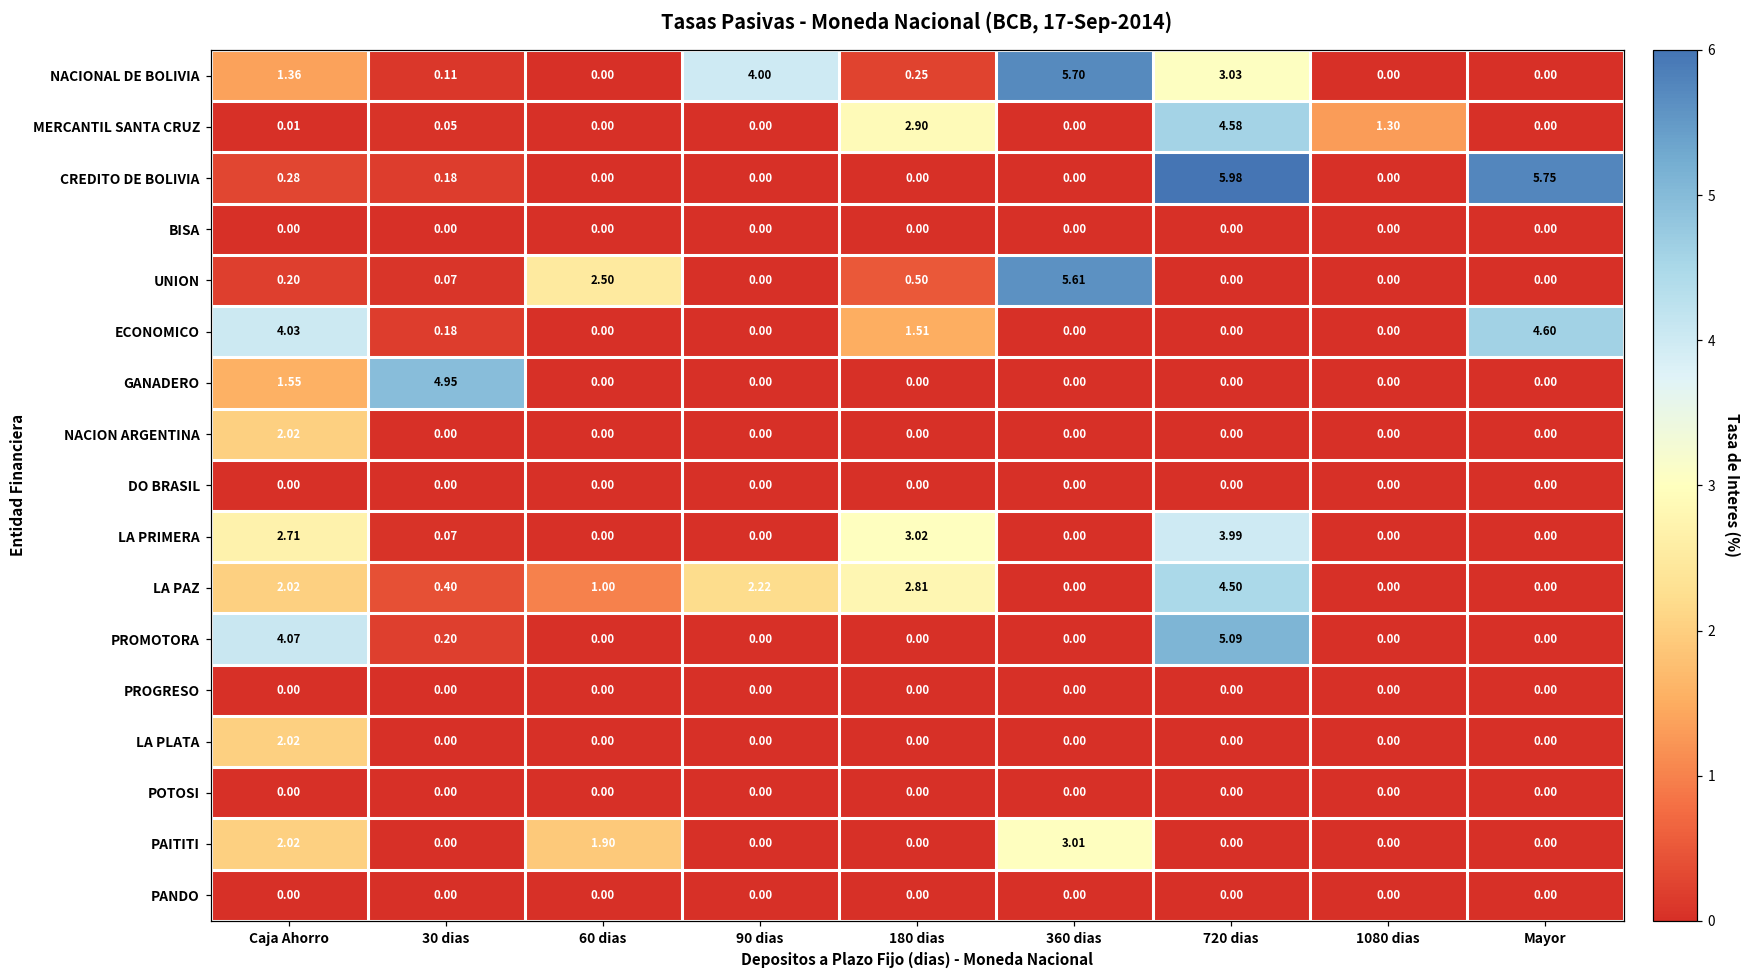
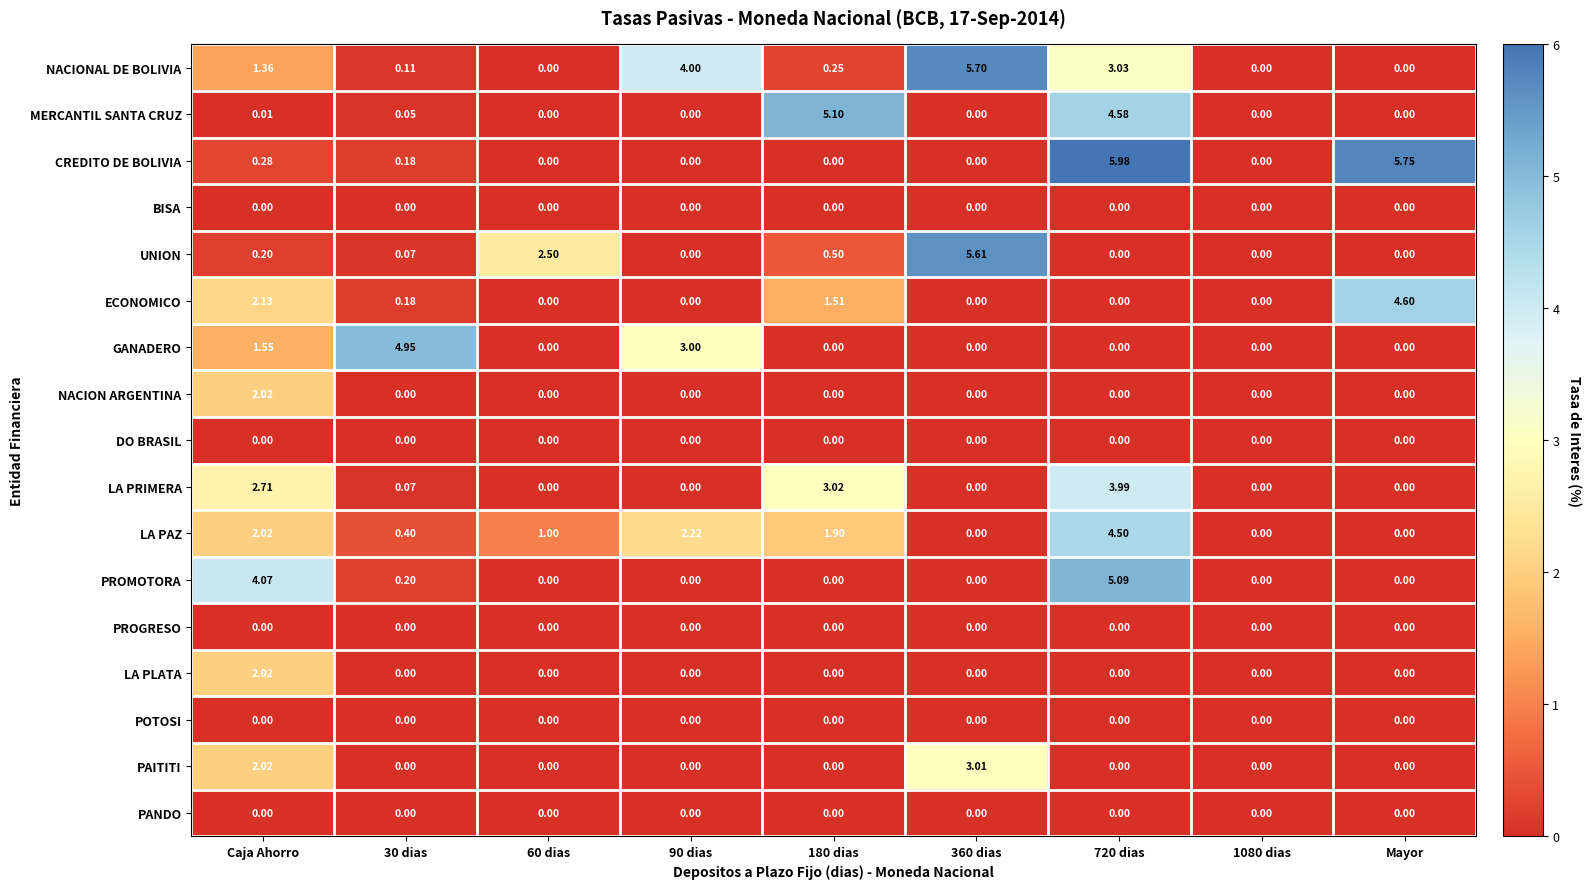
  {
    "NACIONAL DE BOLIVIA": {
      "Caja Ahorro": 1.36,
      "30 dias": 0.11,
      "60 dias": 0.00,
      "90 dias": 4.00,
      "180 dias": 0.25,
      "360 dias": 5.70,
      "720 dias": 3.03,
      "1080 dias": 0.00,
      "Mayor": 0.00
    },
    "MERCANTIL SANTA CRUZ": {
      "Caja Ahorro": 0.01,
      "30 dias": 0.05,
      "60 dias": 0.00,
      "90 dias": 0.00,
-     "180 dias": 2.90,
+     "180 dias": 5.10,
      "360 dias": 0.00,
      "720 dias": 4.58,
-     "1080 dias": 1.30,
+     "1080 dias": 0.00,
      "Mayor": 0.00
    },
    "CREDITO DE BOLIVIA": {
      "Caja Ahorro": 0.28,
      "30 dias": 0.18,
      "60 dias": 0.00,
      "90 dias": 0.00,
      "180 dias": 0.00,
      "360 dias": 0.00,
      "720 dias": 5.98,
      "1080 dias": 0.00,
      "Mayor": 5.75
    },
    "BISA": {
      "Caja Ahorro": 0.00,
      "30 dias": 0.00,
      "60 dias": 0.00,
      "90 dias": 0.00,
      "180 dias": 0.00,
      "360 dias": 0.00,
      "720 dias": 0.00,
      "1080 dias": 0.00,
      "Mayor": 0.00
    },
    "UNION": {
      "Caja Ahorro": 0.20,
      "30 dias": 0.07,
      "60 dias": 2.50,
      "90 dias": 0.00,
      "180 dias": 0.50,
      "360 dias": 5.61,
      "720 dias": 0.00,
      "1080 dias": 0.00,
      "Mayor": 0.00
    },
    "ECONOMICO": {
-     "Caja Ahorro": 4.03,
+     "Caja Ahorro": 2.13,
      "30 dias": 0.18,
      "60 dias": 0.00,
      "90 dias": 0.00,
      "180 dias": 1.51,
      "360 dias": 0.00,
      "720 dias": 0.00,
      "1080 dias": 0.00,
      "Mayor": 4.60
    },
    "GANADERO": {
      "Caja Ahorro": 1.55,
      "30 dias": 4.95,
      "60 dias": 0.00,
-     "90 dias": 0.00,
+     "90 dias": 3.00,
      "180 dias": 0.00,
      "360 dias": 0.00,
      "720 dias": 0.00,
      "1080 dias": 0.00,
      "Mayor": 0.00
    },
    "NACION ARGENTINA": {
      "Caja Ahorro": 2.02,
      "30 dias": 0.00,
      "60 dias": 0.00,
      "90 dias": 0.00,
      "180 dias": 0.00,
      "360 dias": 0.00,
      "720 dias": 0.00,
      "1080 dias": 0.00,
      "Mayor": 0.00
    },
    "DO BRASIL": {
      "Caja Ahorro": 0.00,
      "30 dias": 0.00,
      "60 dias": 0.00,
      "90 dias": 0.00,
      "180 dias": 0.00,
      "360 dias": 0.00,
      "720 dias": 0.00,
      "1080 dias": 0.00,
      "Mayor": 0.00
    },
    "LA PRIMERA": {
      "Caja Ahorro": 2.71,
      "30 dias": 0.07,
      "60 dias": 0.00,
      "90 dias": 0.00,
      "180 dias": 3.02,
      "360 dias": 0.00,
      "720 dias": 3.99,
      "1080 dias": 0.00,
      "Mayor": 0.00
    },
    "LA PAZ": {
      "Caja Ahorro": 2.02,
      "30 dias": 0.40,
      "60 dias": 1.00,
      "90 dias": 2.22,
-     "180 dias": 2.81,
+     "180 dias": 1.90,
      "360 dias": 0.00,
      "720 dias": 4.50,
      "1080 dias": 0.00,
      "Mayor": 0.00
    },
    "PROMOTORA": {
      "Caja Ahorro": 4.07,
      "30 dias": 0.20,
      "60 dias": 0.00,
      "90 dias": 0.00,
      "180 dias": 0.00,
      "360 dias": 0.00,
      "720 dias": 5.09,
      "1080 dias": 0.00,
      "Mayor": 0.00
    },
    "PROGRESO": {
      "Caja Ahorro": 0.00,
      "30 dias": 0.00,
      "60 dias": 0.00,
      "90 dias": 0.00,
      "180 dias": 0.00,
      "360 dias": 0.00,
      "720 dias": 0.00,
      "1080 dias": 0.00,
      "Mayor": 0.00
    },
    "LA PLATA": {
      "Caja Ahorro": 2.02,
      "30 dias": 0.00,
      "60 dias": 0.00,
      "90 dias": 0.00,
      "180 dias": 0.00,
      "360 dias": 0.00,
      "720 dias": 0.00,
      "1080 dias": 0.00,
      "Mayor": 0.00
    },
    "POTOSI": {
      "Caja Ahorro": 0.00,
      "30 dias": 0.00,
      "60 dias": 0.00,
      "90 dias": 0.00,
      "180 dias": 0.00,
      "360 dias": 0.00,
      "720 dias": 0.00,
      "1080 dias": 0.00,
      "Mayor": 0.00
    },
    "PAITITI": {
      "Caja Ahorro": 2.02,
      "30 dias": 0.00,
-     "60 dias": 1.90,
+     "60 dias": 0.00,
      "90 dias": 0.00,
      "180 dias": 0.00,
      "360 dias": 3.01,
      "720 dias": 0.00,
      "1080 dias": 0.00,
      "Mayor": 0.00
    },
    "PANDO": {
      "Caja Ahorro": 0.00,
      "30 dias": 0.00,
      "60 dias": 0.00,
      "90 dias": 0.00,
      "180 dias": 0.00,
      "360 dias": 0.00,
      "720 dias": 0.00,
      "1080 dias": 0.00,
      "Mayor": 0.00
    }
  }
